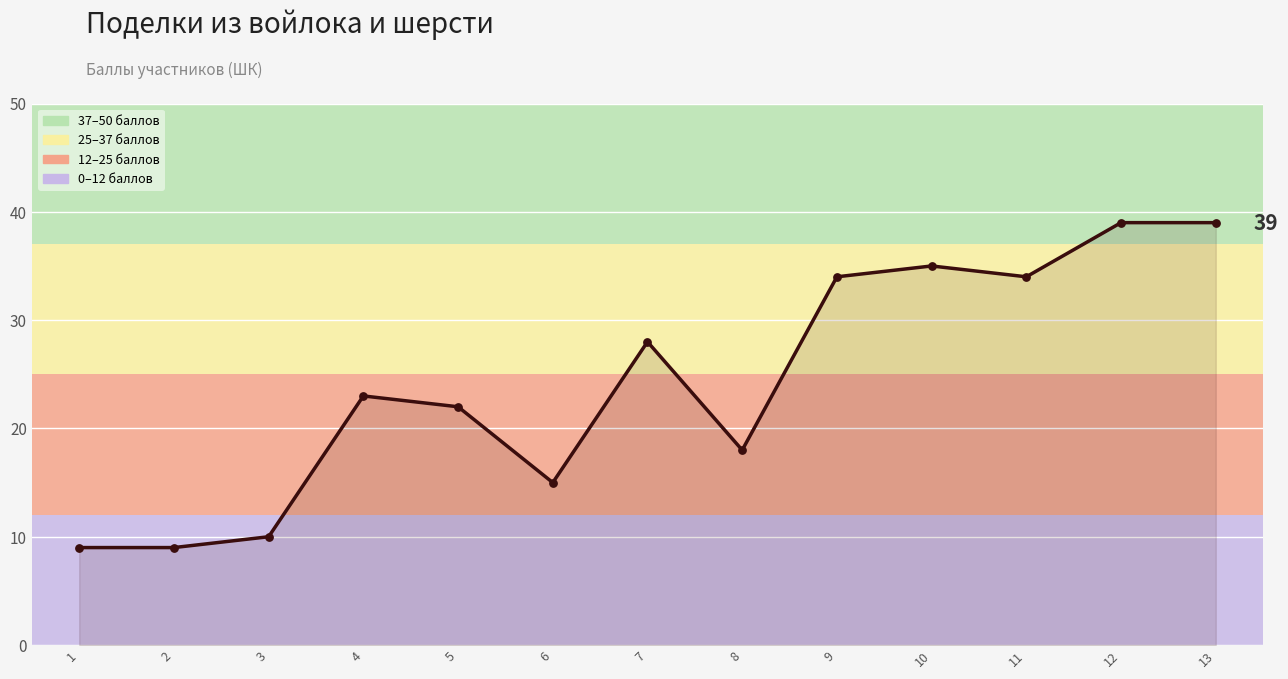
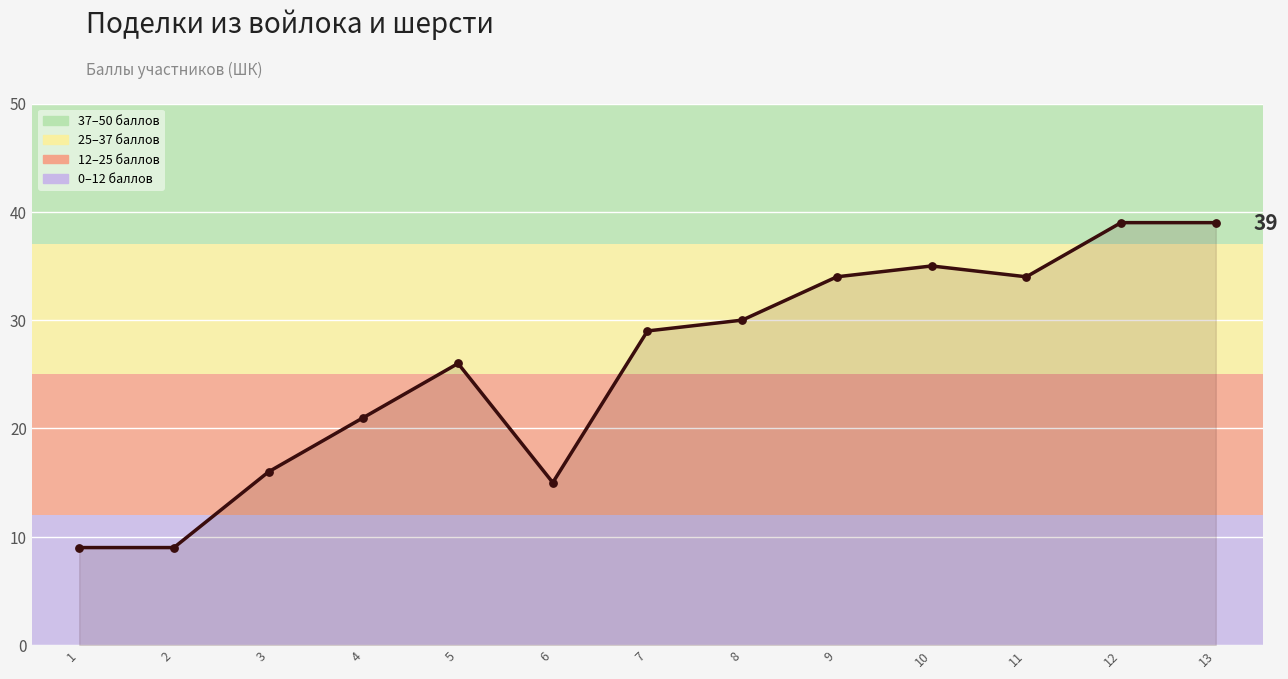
  {
    "1": 9,
    "2": 9,
-   "3": 10,
-   "4": 23,
-   "5": 22,
+   "3": 16,
+   "4": 21,
+   "5": 26,
    "6": 15,
-   "7": 28,
-   "8": 18,
+   "7": 29,
+   "8": 30,
    "9": 34,
    "10": 35,
    "11": 34,
    "12": 39,
    "13": 39
  }
